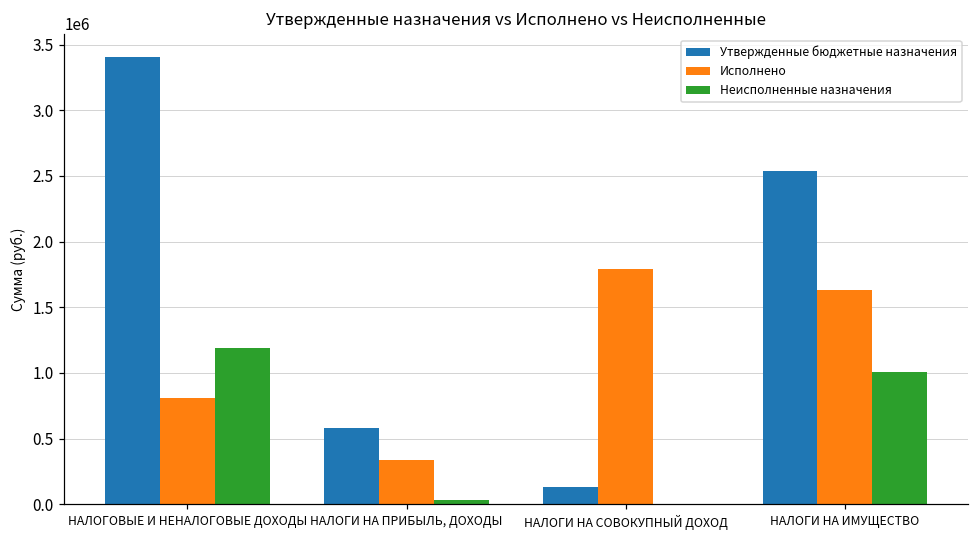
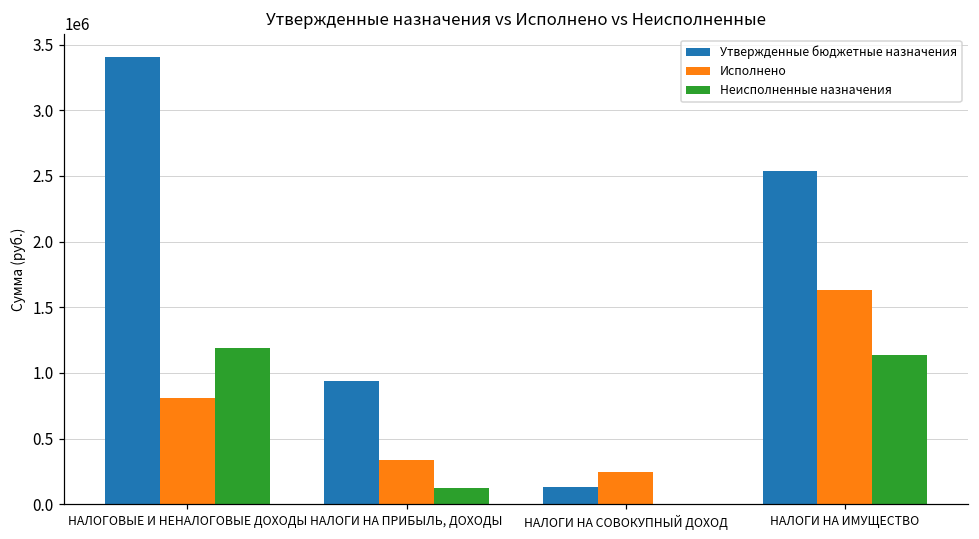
  {
    "Утвержденные бюджетные назначения": {
      "НАЛОГОВЫЕ И НЕНАЛОГОВЫЕ ДОХОДЫ": 3410000,
-     "НАЛОГИ НА ПРИБЫЛЬ, ДОХОДЫ": 580000,
+     "НАЛОГИ НА ПРИБЫЛЬ, ДОХОДЫ": 940000,
      "НАЛОГИ НА СОВОКУПНЫЙ ДОХОД": 130000,
      "НАЛОГИ НА ИМУЩЕСТВО": 2540000
    },
    "Исполнено": {
      "НАЛОГОВЫЕ И НЕНАЛОГОВЫЕ ДОХОДЫ": 810000,
      "НАЛОГИ НА ПРИБЫЛЬ, ДОХОДЫ": 340000,
-     "НАЛОГИ НА СОВОКУПНЫЙ ДОХОД": 1790000,
+     "НАЛОГИ НА СОВОКУПНЫЙ ДОХОД": 240000,
      "НАЛОГИ НА ИМУЩЕСТВО": 1630000
    },
    "Неисполненные назначения": {
      "НАЛОГОВЫЕ И НЕНАЛОГОВЫЕ ДОХОДЫ": 1190000,
-     "НАЛОГИ НА ПРИБЫЛЬ, ДОХОДЫ": 40000,
+     "НАЛОГИ НА ПРИБЫЛЬ, ДОХОДЫ": 120000,
      "НАЛОГИ НА СОВОКУПНЫЙ ДОХОД": 0,
-     "НАЛОГИ НА ИМУЩЕСТВО": 1000000
+     "НАЛОГИ НА ИМУЩЕСТВО": 1140000
    }
  }
